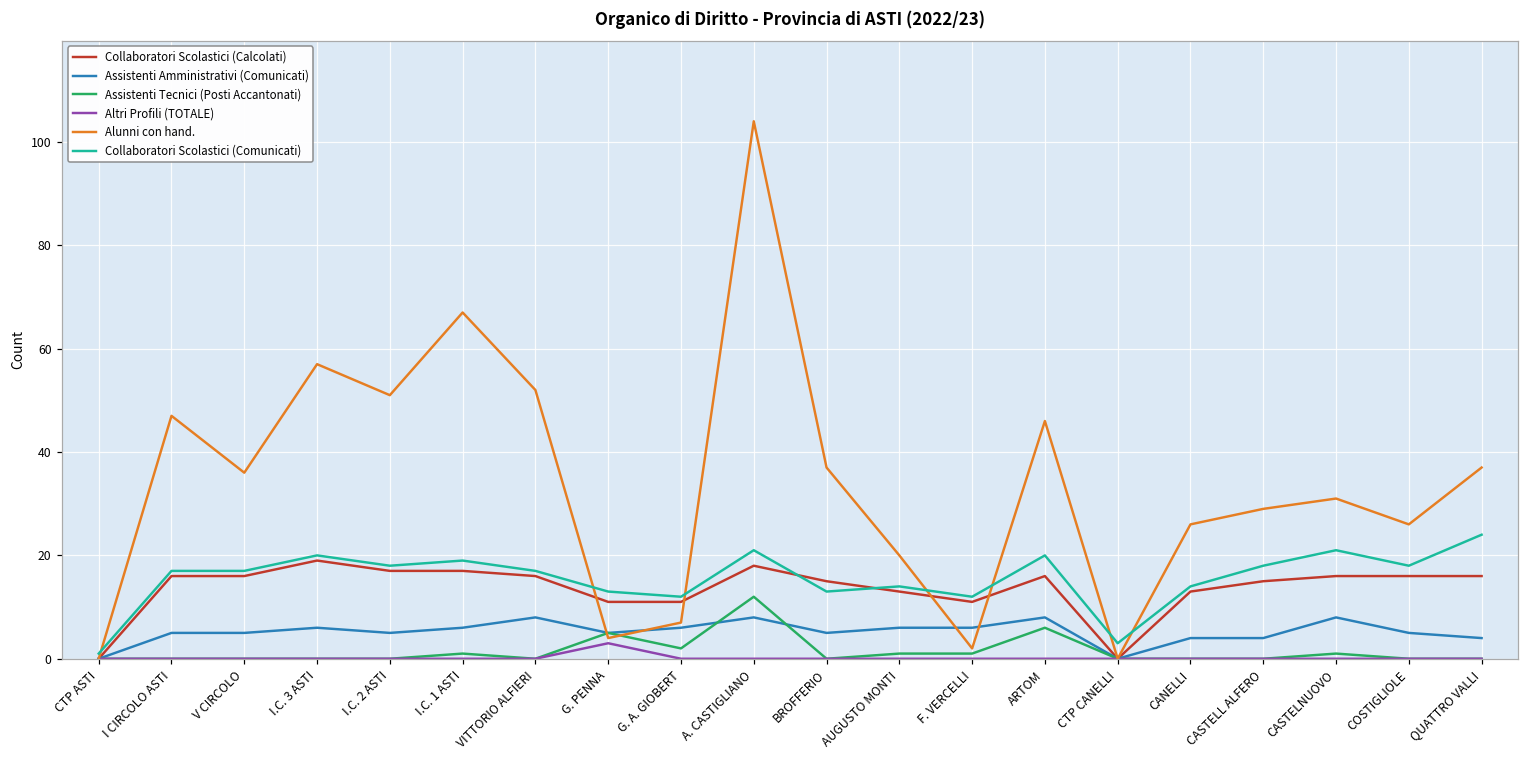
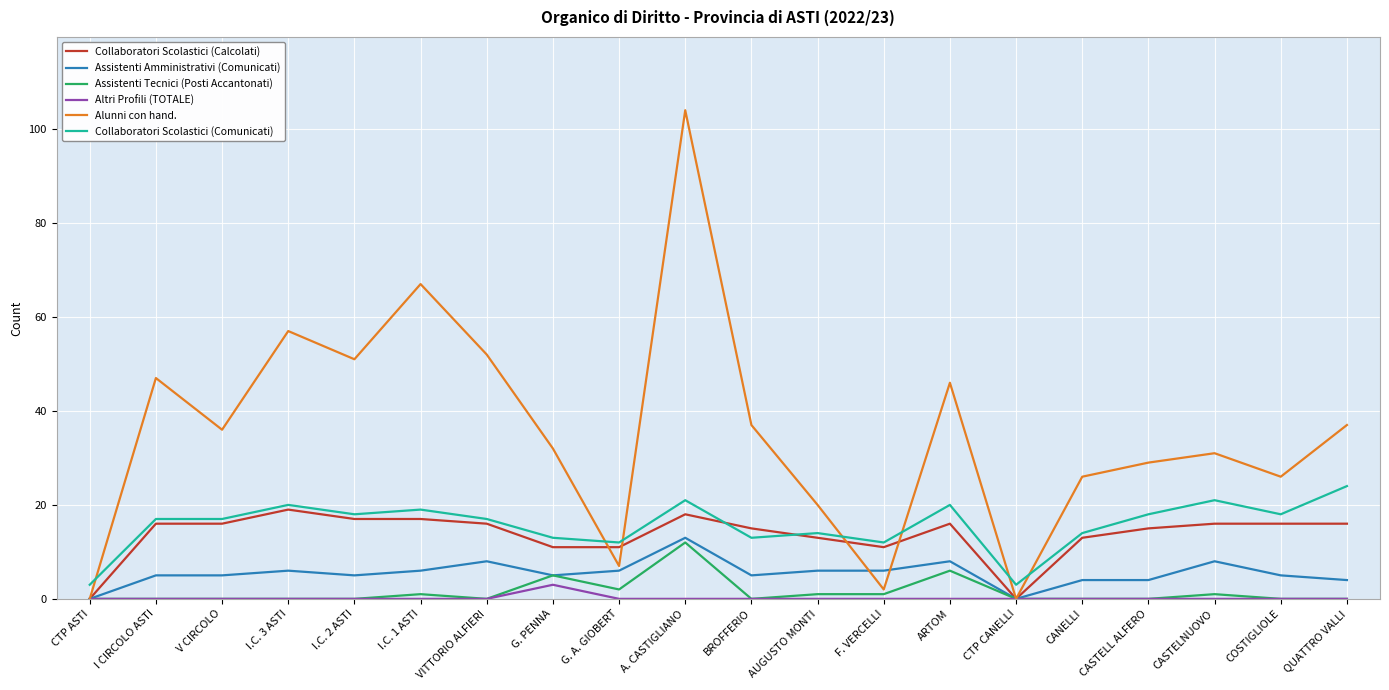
  {
    "Collaboratori Scolastici (Calcolati)": {
      "I CIRCOLO ASTI": 16,
      "V CIRCOLO": 16,
      "I.C. 3 ASTI": 19,
      "I.C. 2 ASTI": 17,
      "I.C. 1 ASTI": 17,
      "VITTORIO ALFIERI": 16,
      "G. PENNA": 11,
      "G. A. GIOBERT": 11,
      "A. CASTIGLIANO": 18,
      "BROFFERIO": 15,
      "AUGUSTO MONTI": 13,
      "F. VERCELLI": 11,
      "ARTOM": 16,
      "CANELLI": 13,
      "CASTELL ALFERO": 15,
      "CASTELNUOVO": 16,
      "COSTIGLIOLE": 16,
      "QUATTRO VALLI": 16
    },
    "Assistenti Amministrativi (Comunicati)": {
      "I CIRCOLO ASTI": 5,
      "V CIRCOLO": 5,
      "I.C. 3 ASTI": 6,
      "I.C. 2 ASTI": 5,
      "I.C. 1 ASTI": 6,
      "VITTORIO ALFIERI": 8,
      "G. A. GIOBERT": 6,
-     "A. CASTIGLIANO": 8,
+     "A. CASTIGLIANO": 13,
      "BROFFERIO": 5,
      "AUGUSTO MONTI": 6,
      "F. VERCELLI": 6,
      "ARTOM": 8,
      "CANELLI": 4,
      "CASTELL ALFERO": 4,
      "CASTELNUOVO": 8,
      "COSTIGLIOLE": 5,
      "QUATTRO VALLI": 4
    },
    "Assistenti Tecnici (Posti Accantonati)": {
      "I.C. 1 ASTI": 1,
      "G. A. GIOBERT": 2,
      "A. CASTIGLIANO": 12,
      "AUGUSTO MONTI": 1,
      "F. VERCELLI": 1,
      "ARTOM": 6,
      "CASTELNUOVO": 1
    },
    "Altri Profili (TOTALE)": {
      "I.C. 1 ASTI": 0,
      "G. PENNA": 3,
      "G. A. GIOBERT": 0,
      "A. CASTIGLIANO": 0,
      "AUGUSTO MONTI": 0,
      "F. VERCELLI": 0,
      "ARTOM": 0,
      "CASTELNUOVO": 0
    },
    "Alunni con hand.": {
      "I CIRCOLO ASTI": 47,
      "V CIRCOLO": 36,
      "I.C. 3 ASTI": 57,
      "I.C. 2 ASTI": 51,
      "I.C. 1 ASTI": 67,
      "VITTORIO ALFIERI": 52,
-     "G. PENNA": 4,
+     "G. PENNA": 32,
      "G. A. GIOBERT": 7,
      "A. CASTIGLIANO": 104,
      "BROFFERIO": 37,
      "AUGUSTO MONTI": 20,
      "F. VERCELLI": 2,
      "ARTOM": 46,
      "CANELLI": 26,
      "CASTELL ALFERO": 29,
      "CASTELNUOVO": 31,
      "COSTIGLIOLE": 26,
      "QUATTRO VALLI": 37
    },
    "Collaboratori Scolastici (Comunicati)": {
-     "CTP ASTI": 1,
+     "CTP ASTI": 3,
      "I CIRCOLO ASTI": 17,
      "V CIRCOLO": 17,
      "I.C. 3 ASTI": 20,
      "I.C. 2 ASTI": 18,
      "I.C. 1 ASTI": 19,
      "VITTORIO ALFIERI": 17,
      "G. PENNA": 13,
      "G. A. GIOBERT": 12,
      "A. CASTIGLIANO": 21,
      "BROFFERIO": 13,
      "AUGUSTO MONTI": 14,
      "F. VERCELLI": 12,
      "ARTOM": 20,
      "CTP CANELLI": 3,
      "CANELLI": 14,
      "CASTELL ALFERO": 18,
      "CASTELNUOVO": 21,
      "COSTIGLIOLE": 18,
      "QUATTRO VALLI": 24
    }
  }
